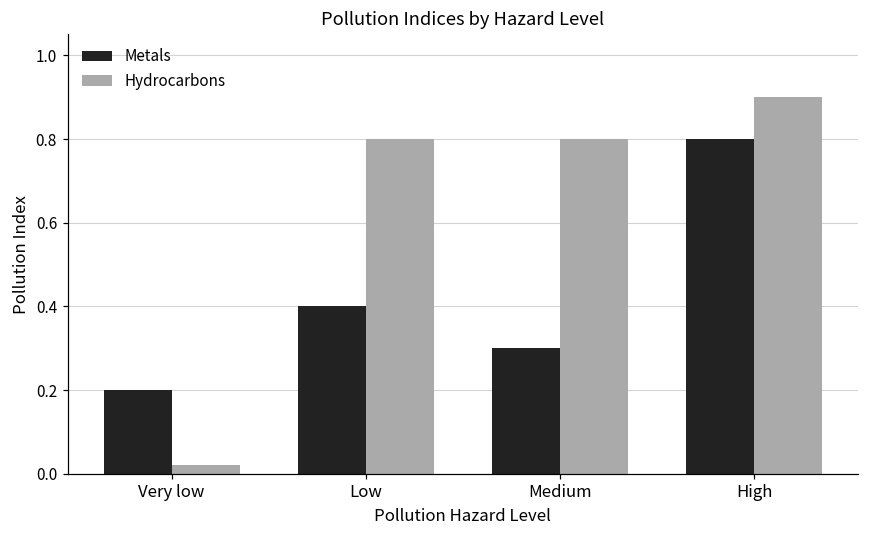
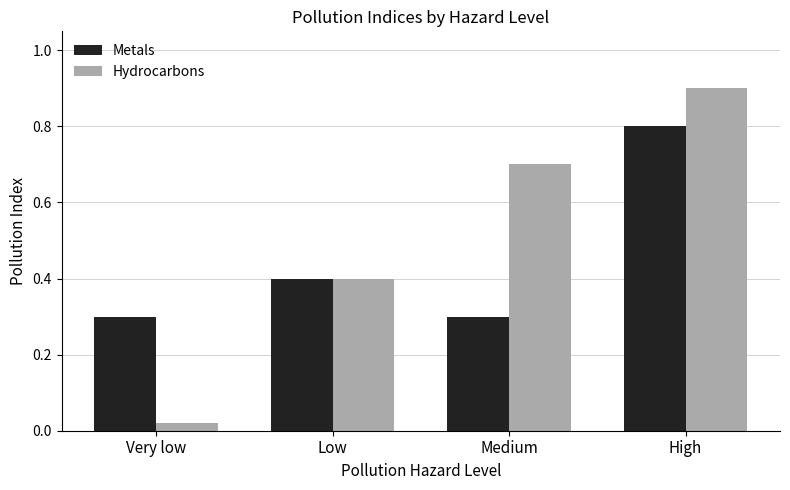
  {
    "Metals": {
-     "Very low": 0.2,
+     "Very low": 0.3,
      "Low": 0.4,
      "Medium": 0.3,
      "High": 0.8
    },
    "Hydrocarbons": {
      "Very low": 0.02,
-     "Low": 0.8,
-     "Medium": 0.8,
+     "Low": 0.4,
+     "Medium": 0.7,
      "High": 0.9
    }
  }
